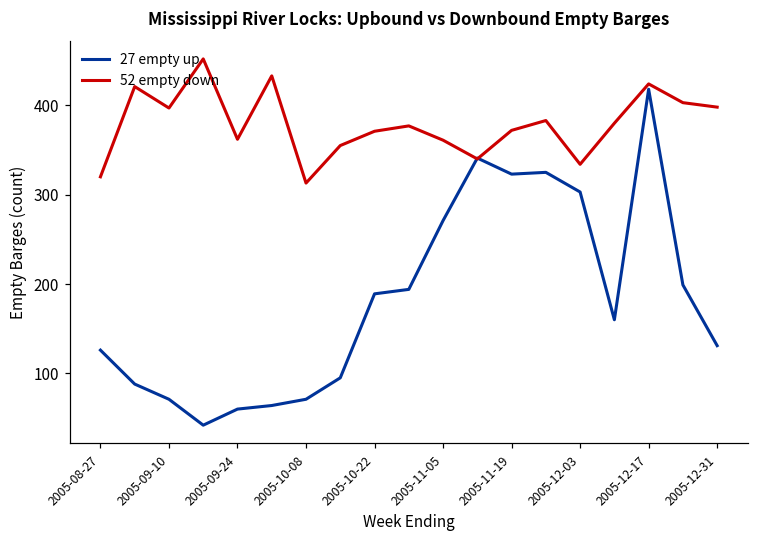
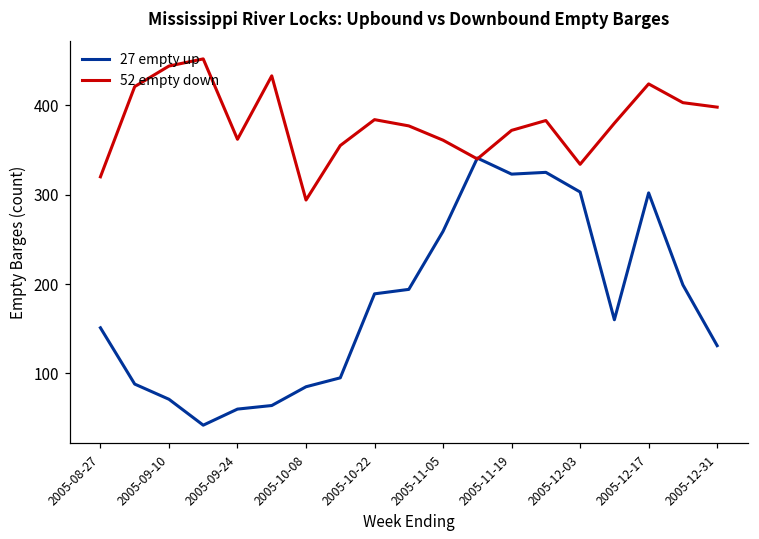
  {
    "27 empty up": {
-     "2005-08-27": 130,
+     "2005-08-27": 150,
      "2005-09-10": 70,
      "2005-09-24": 60,
-     "2005-10-08": 70,
+     "2005-10-08": 90,
      "2005-10-22": 190,
-     "2005-11-05": 270,
+     "2005-11-05": 260,
      "2005-11-19": 320,
      "2005-12-03": 300,
-     "2005-12-17": 420,
+     "2005-12-17": 300,
      "2005-12-31": 130
    },
    "52 empty down": {
      "2005-08-27": 320,
-     "2005-09-10": 400,
+     "2005-09-10": 440,
      "2005-09-24": 360,
-     "2005-10-08": 310,
-     "2005-10-22": 370,
+     "2005-10-08": 290,
+     "2005-10-22": 380,
      "2005-11-05": 360,
      "2005-11-19": 370,
      "2005-12-03": 330,
      "2005-12-17": 420,
      "2005-12-31": 400
    }
  }
